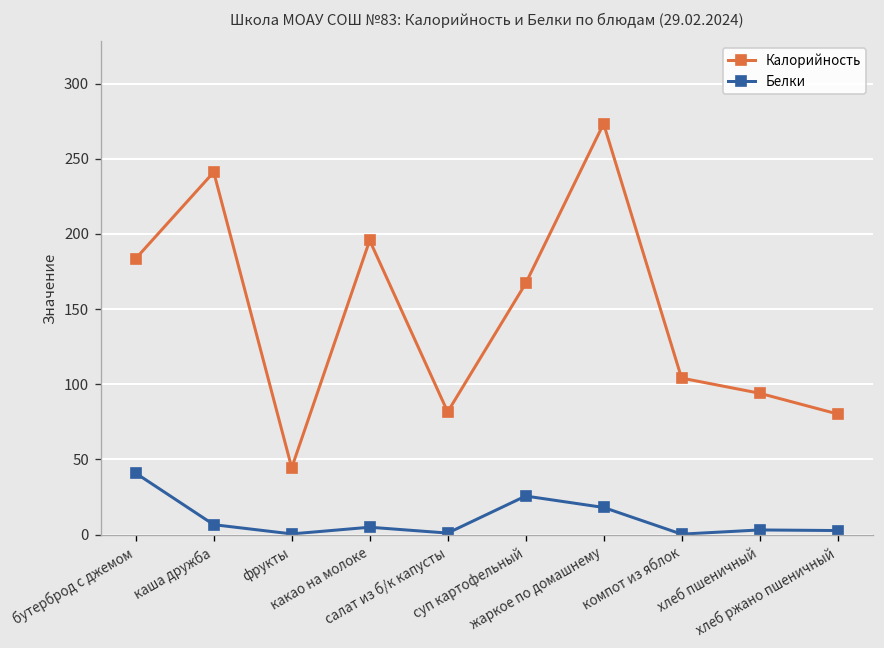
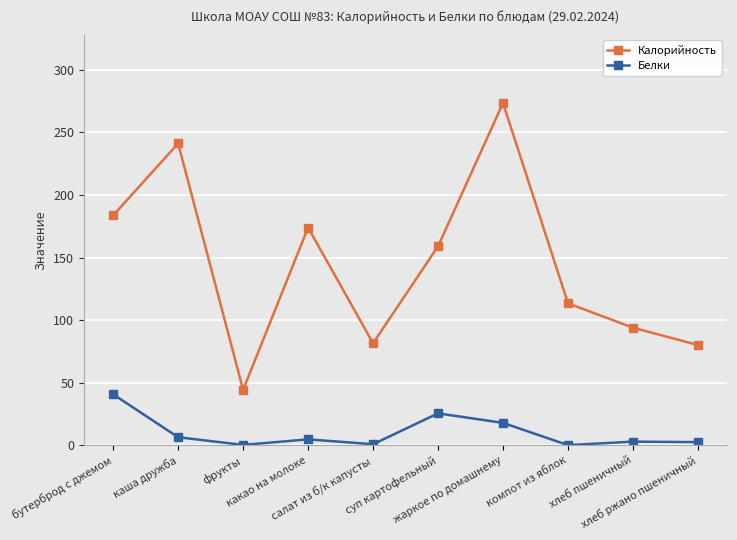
  {
    "Калорийность": {
      "бутерброд с джемом": 184,
      "каша дружба": 241,
      "фрукты": 44,
-     "какао на молоке": 196,
+     "какао на молоке": 174,
      "салат из б/к капусты": 82,
-     "суп картофельный": 167,
+     "суп картофельный": 159,
      "жаркое по домашнему": 273,
-     "компот из яблок": 104,
+     "компот из яблок": 113,
      "хлеб пшеничный": 94,
      "хлеб ржано пшеничный": 80
    },
    "Белки": {
      "бутерброд с джемом": 41,
      "каша дружба": 7,
      "фрукты": 0,
      "какао на молоке": 5,
      "салат из б/к капусты": 1,
      "суп картофельный": 26,
      "жаркое по домашнему": 18,
      "компот из яблок": 0,
      "хлеб пшеничный": 3,
      "хлеб ржано пшеничный": 3
    }
  }
